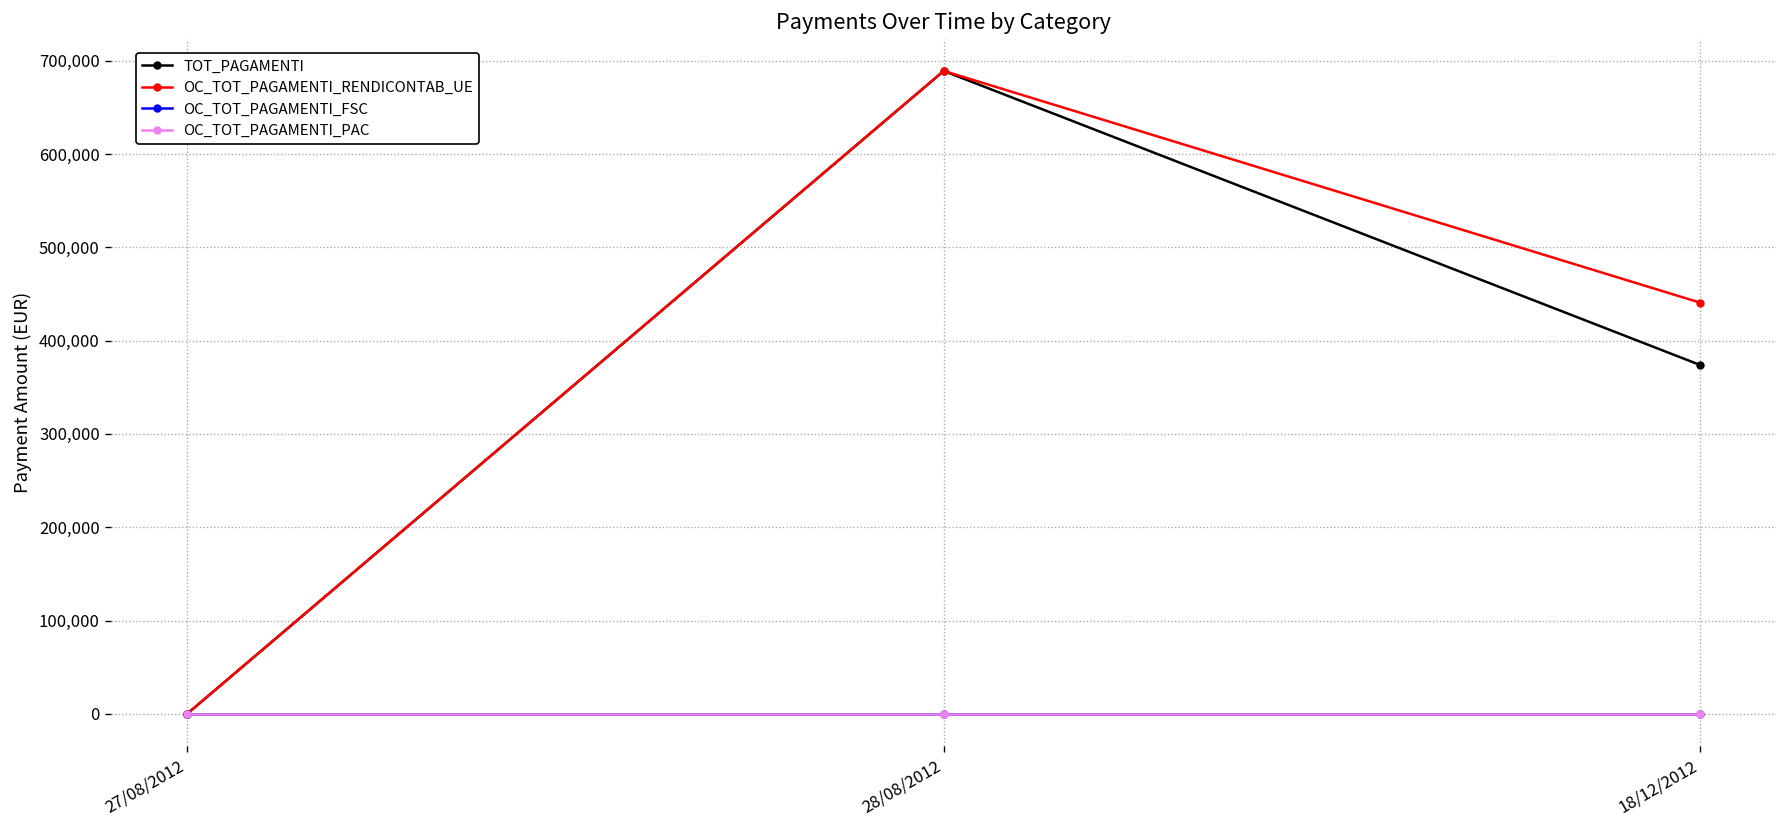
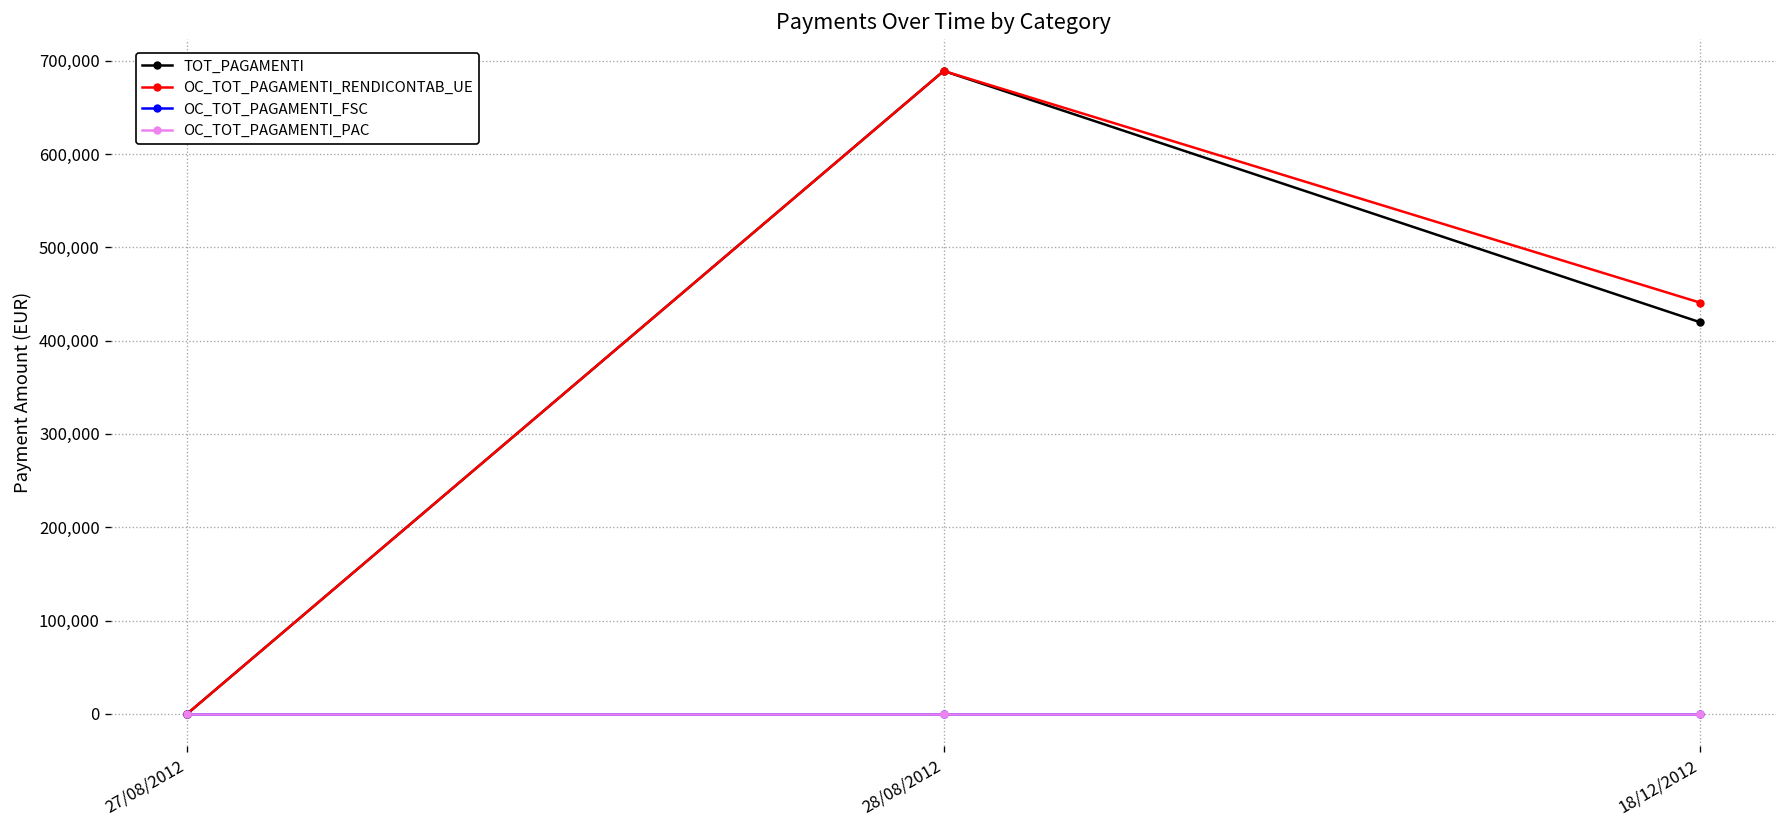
  {
    "TOT_PAGAMENTI": {
-     "18/12/2012": "370,000"
+     "18/12/2012": "420,000"
    },
    "OC_TOT_PAGAMENTI_RENDICONTAB_UE": {
      "18/12/2012": "440,000"
    },
    "OC_TOT_PAGAMENTI_PAC": {
      "28/08/2012": "0",
      "18/12/2012": "0"
    }
  }
